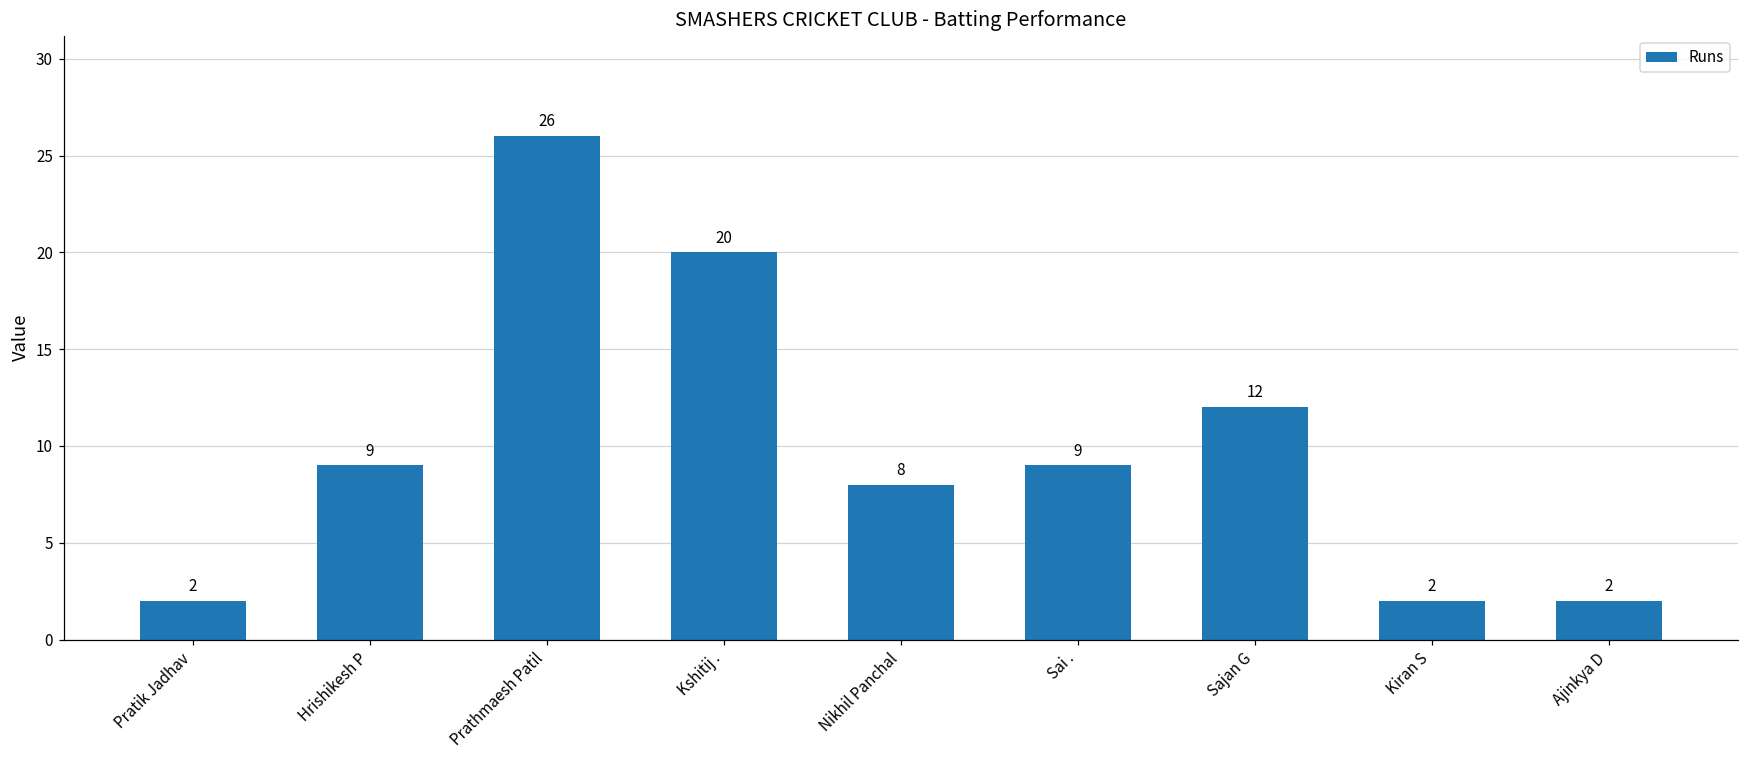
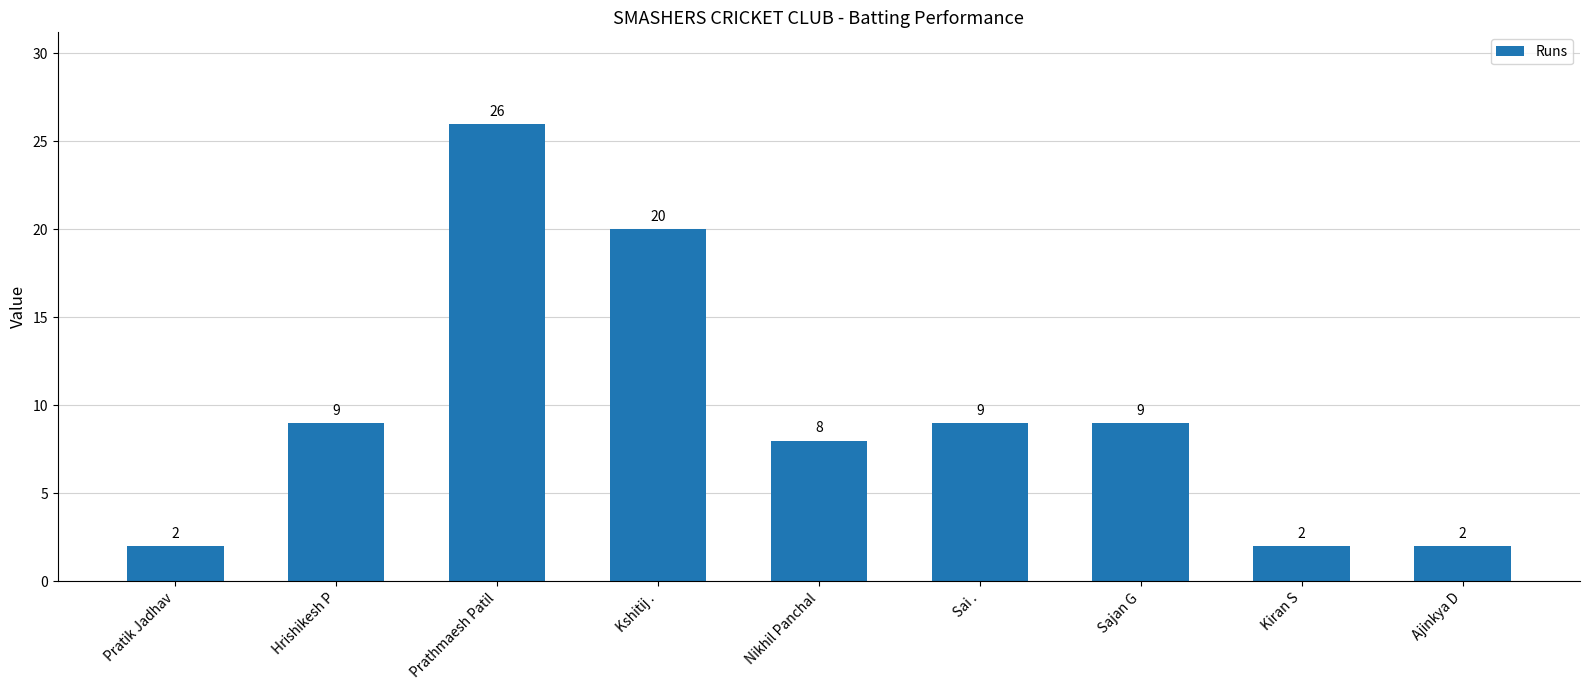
  {
    "Pratik Jadhav": 2,
    "Hrishikesh P": 9,
    "Prathmaesh Patil": 26,
    "Kshitij .": 20,
    "Nikhil Panchal": 8,
    "Sai .": 9,
-   "Sajan G": 12,
+   "Sajan G": 9,
    "Kiran S": 2,
    "Ajinkya D": 2
  }
